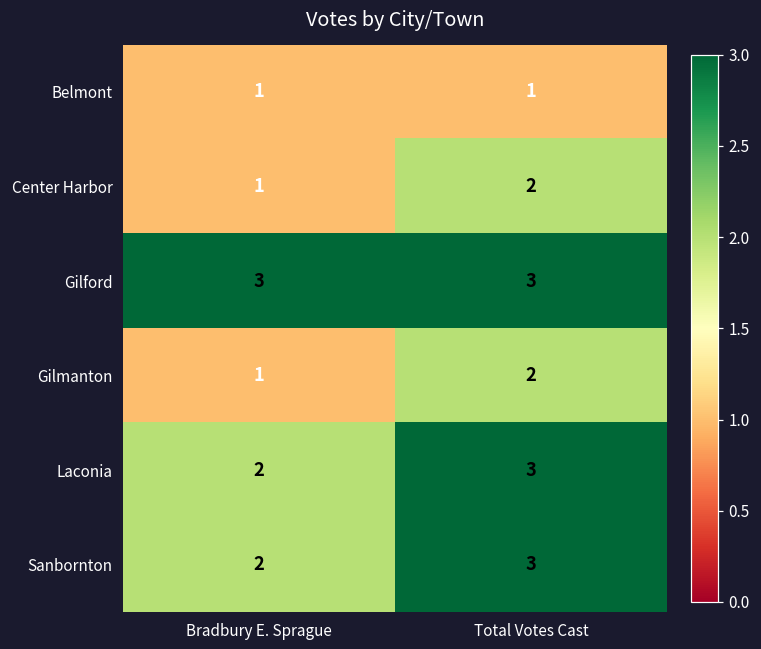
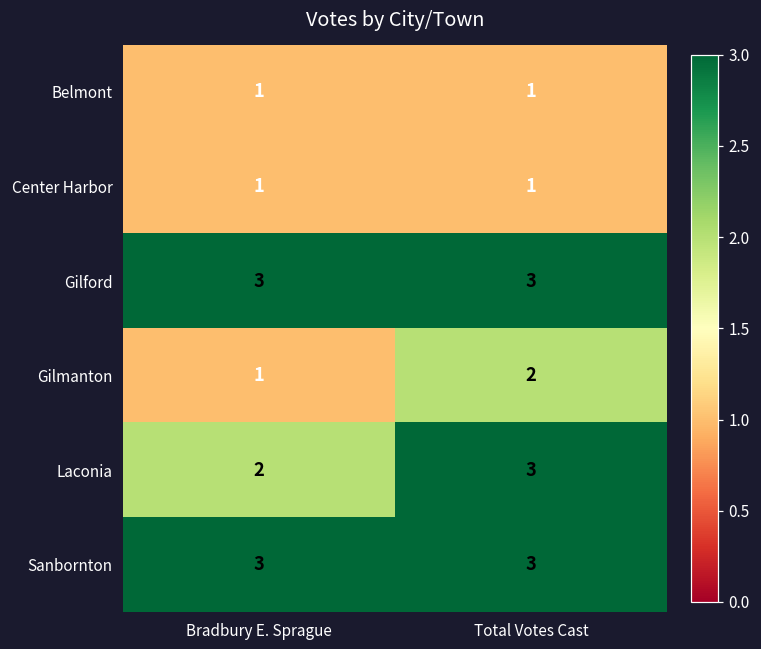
  {
    "Belmont": {
      "Bradbury E. Sprague": 1,
      "Total Votes Cast": 1
    },
    "Center Harbor": {
      "Bradbury E. Sprague": 1,
-     "Total Votes Cast": 2
+     "Total Votes Cast": 1
    },
    "Gilford": {
      "Bradbury E. Sprague": 3,
      "Total Votes Cast": 3
    },
    "Gilmanton": {
      "Bradbury E. Sprague": 1,
      "Total Votes Cast": 2
    },
    "Laconia": {
      "Bradbury E. Sprague": 2,
      "Total Votes Cast": 3
    },
    "Sanbornton": {
-     "Bradbury E. Sprague": 2,
+     "Bradbury E. Sprague": 3,
      "Total Votes Cast": 3
    }
  }
